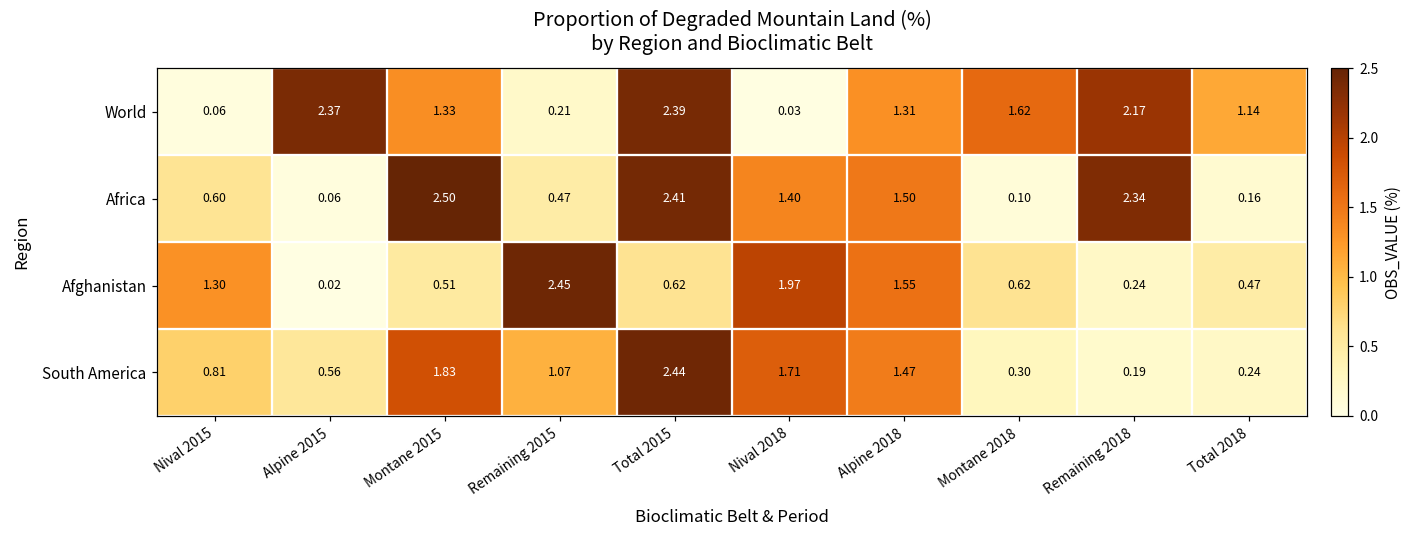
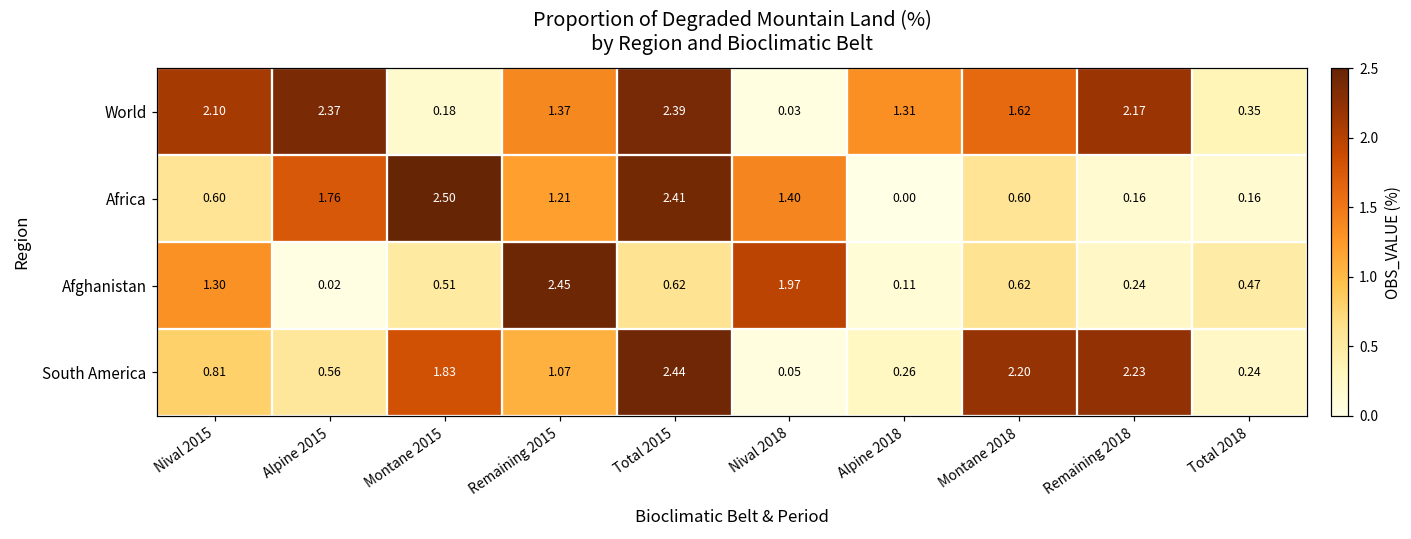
  {
    "World": {
-     "Nival 2015": 0.06,
+     "Nival 2015": 2.10,
      "Alpine 2015": 2.37,
-     "Montane 2015": 1.33,
-     "Remaining 2015": 0.21,
+     "Montane 2015": 0.18,
+     "Remaining 2015": 1.37,
      "Total 2015": 2.39,
      "Nival 2018": 0.03,
      "Alpine 2018": 1.31,
      "Montane 2018": 1.62,
      "Remaining 2018": 2.17,
-     "Total 2018": 1.14
+     "Total 2018": 0.35
    },
    "Africa": {
      "Nival 2015": 0.60,
-     "Alpine 2015": 0.06,
+     "Alpine 2015": 1.76,
      "Montane 2015": 2.50,
-     "Remaining 2015": 0.47,
+     "Remaining 2015": 1.21,
      "Total 2015": 2.41,
      "Nival 2018": 1.40,
-     "Alpine 2018": 1.50,
-     "Montane 2018": 0.10,
-     "Remaining 2018": 2.34,
+     "Alpine 2018": 0.00,
+     "Montane 2018": 0.60,
+     "Remaining 2018": 0.16,
      "Total 2018": 0.16
    },
    "Afghanistan": {
      "Nival 2015": 1.30,
      "Alpine 2015": 0.02,
      "Montane 2015": 0.51,
      "Remaining 2015": 2.45,
      "Total 2015": 0.62,
      "Nival 2018": 1.97,
-     "Alpine 2018": 1.55,
+     "Alpine 2018": 0.11,
      "Montane 2018": 0.62,
      "Remaining 2018": 0.24,
      "Total 2018": 0.47
    },
    "South America": {
      "Nival 2015": 0.81,
      "Alpine 2015": 0.56,
      "Montane 2015": 1.83,
      "Remaining 2015": 1.07,
      "Total 2015": 2.44,
-     "Nival 2018": 1.71,
-     "Alpine 2018": 1.47,
-     "Montane 2018": 0.30,
-     "Remaining 2018": 0.19,
+     "Nival 2018": 0.05,
+     "Alpine 2018": 0.26,
+     "Montane 2018": 2.20,
+     "Remaining 2018": 2.23,
      "Total 2018": 0.24
    }
  }
